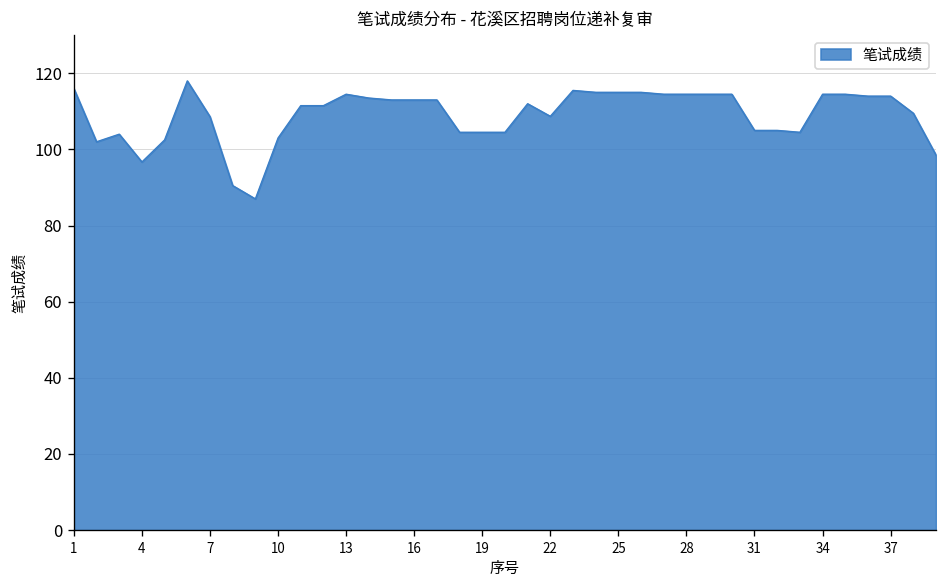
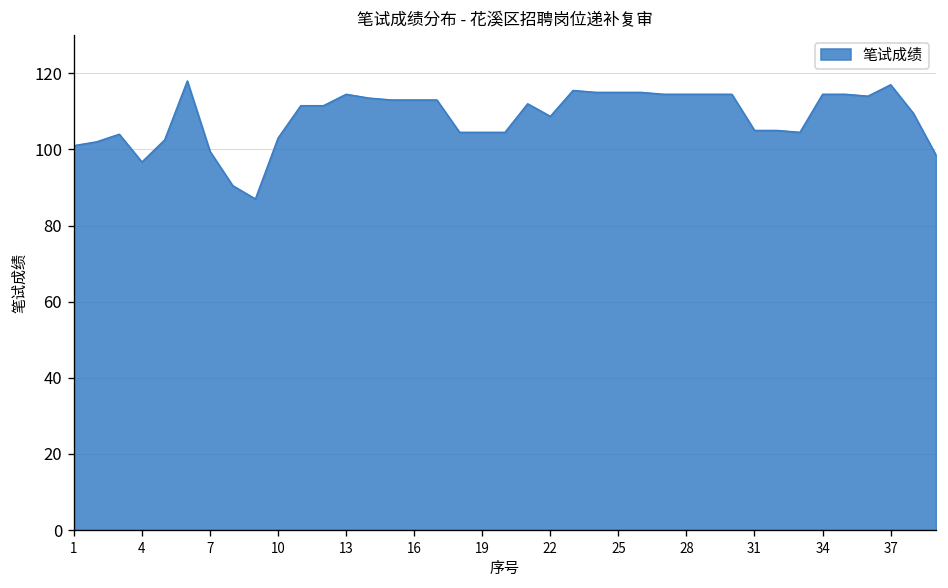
  {
-   "1": 116,
+   "1": 101,
    "4": 97,
-   "7": 109,
+   "7": 100,
    "10": 103,
    "13": 115,
    "16": 113,
    "19": 105,
    "22": 109,
    "25": 115,
    "28": 115,
    "31": 105,
    "34": 115,
-   "37": 114
+   "37": 117
  }
